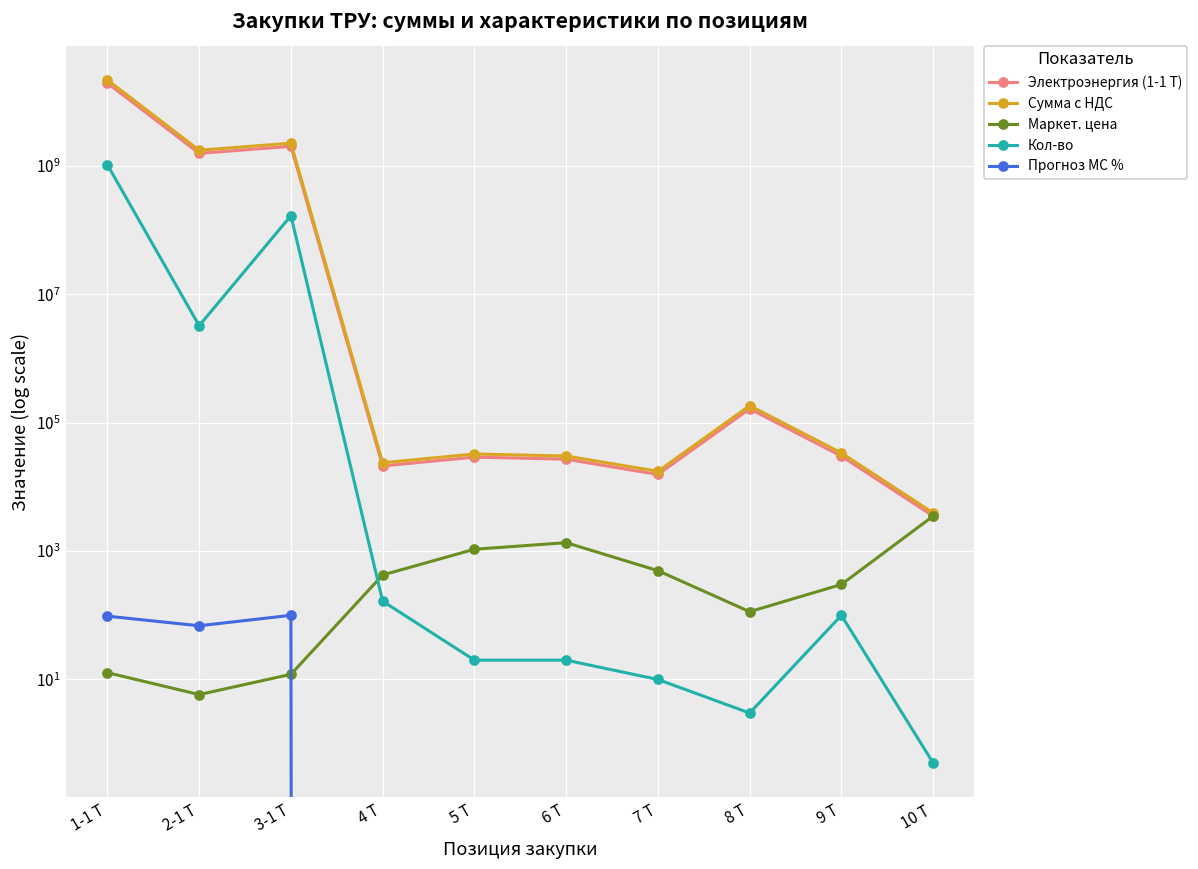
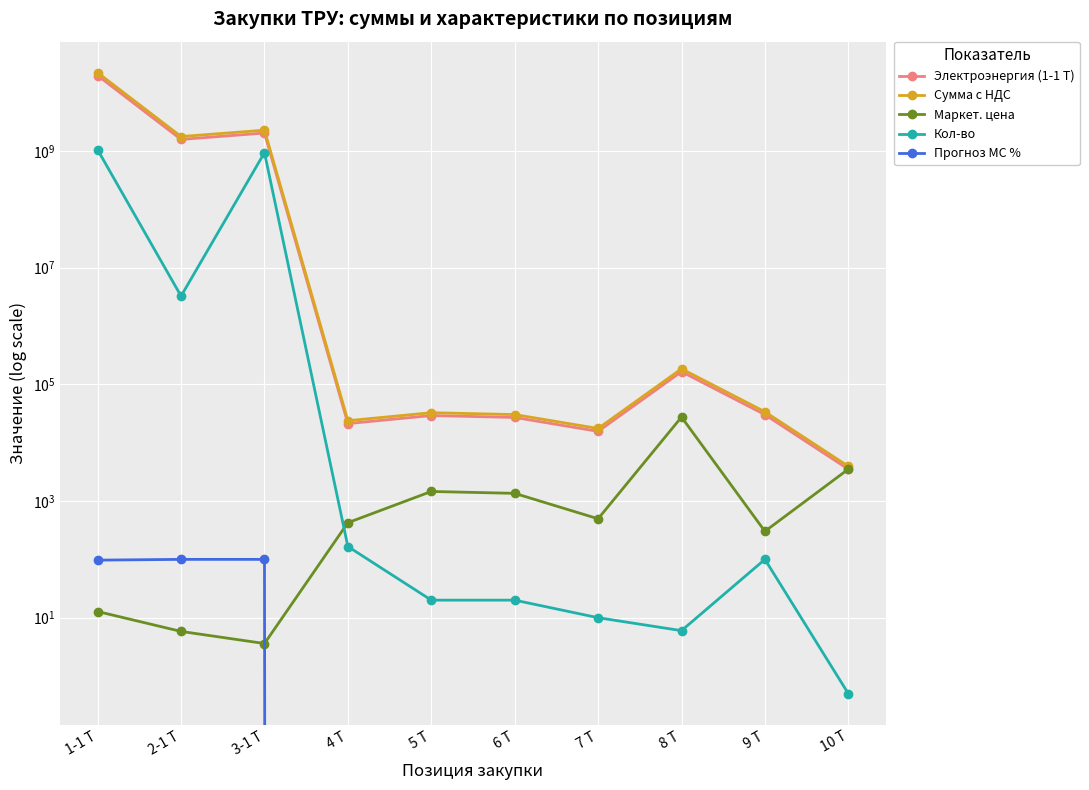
  {
    "Электроэнергия (1-1 Т)": {
      "1-1 Т": 20000000000,
      "2-1 Т": 1600000000,
      "3-1 Т": 2000000000,
      "4 Т": 21000,
      "5 Т": 30000,
      "6 Т": 30000,
      "7 Т": 16000,
      "8 Т": 170000,
      "9 Т": 30000
    },
    "Сумма с НДС": {
      "1-1 Т": 22000000000,
      "2-1 Т": 1800000000,
      "3-1 Т": 2300000000,
      "4 Т": 24000,
      "5 Т": 30000,
      "6 Т": 30000,
      "7 Т": 18000,
      "8 Т": 180000,
      "9 Т": 30000,
      "10 Т": 4000
    },
    "Маркет. цена": {
      "1-1 Т": 13,
      "2-1 Т": 6,
-     "3-1 Т": 12,
+     "3-1 Т": 4,
      "4 Т": 400,
-     "5 Т": 1100,
+     "5 Т": 1500,
      "6 Т": 1400,
      "7 Т": 500,
-     "8 Т": 110,
+     "8 Т": 30000,
      "9 Т": 300
    },
    "Кол-во": {
      "1-1 Т": 1000000000,
      "2-1 Т": 3000000,
-     "3-1 Т": 170000000,
+     "3-1 Т": 900000000,
      "4 Т": 170,
      "5 Т": 20,
      "6 Т": 20,
      "7 Т": 10,
-     "8 Т": 3,
+     "8 Т": 6,
      "9 Т": 100,
      "10 Т": 0.5
    },
    "Прогноз МС %": {
      "1-1 Т": 100,
-     "2-1 Т": 70,
+     "2-1 Т": 100,
      "3-1 Т": 100
    }
  }
